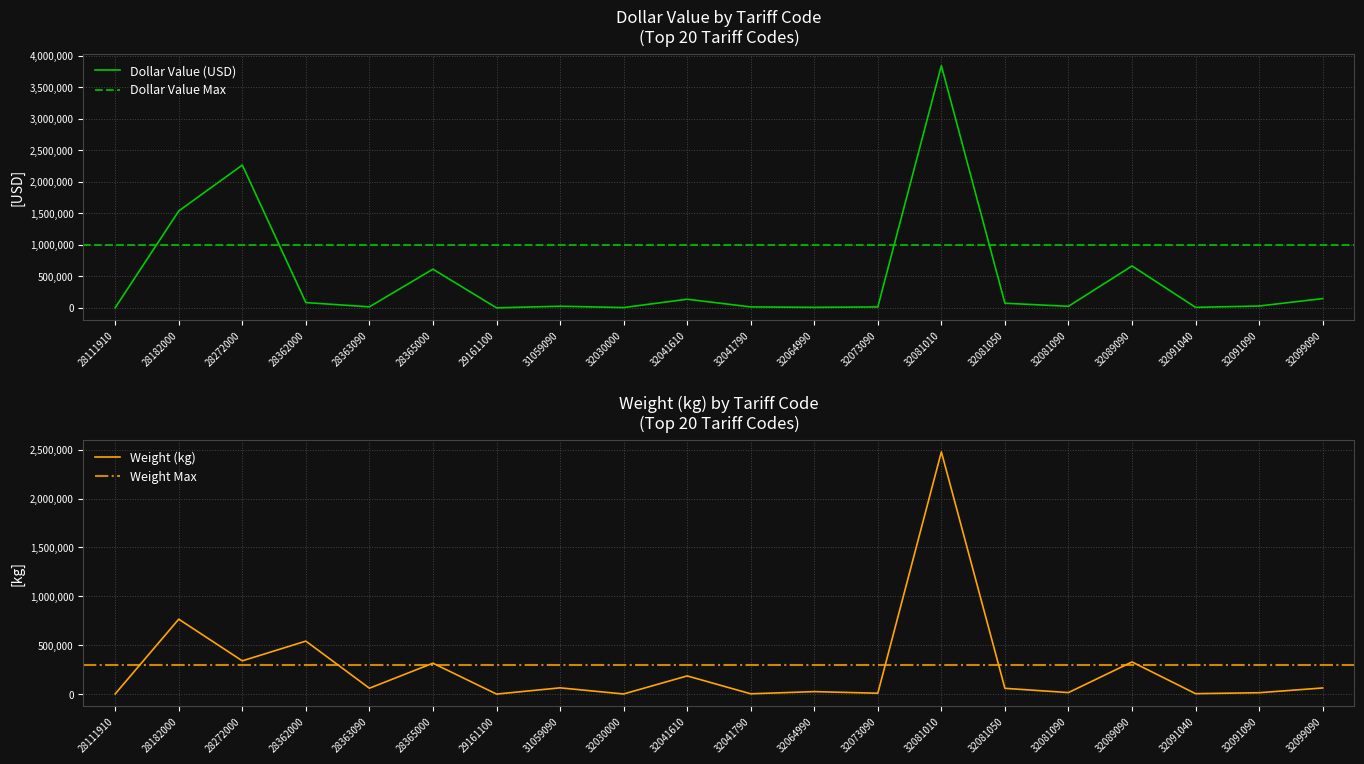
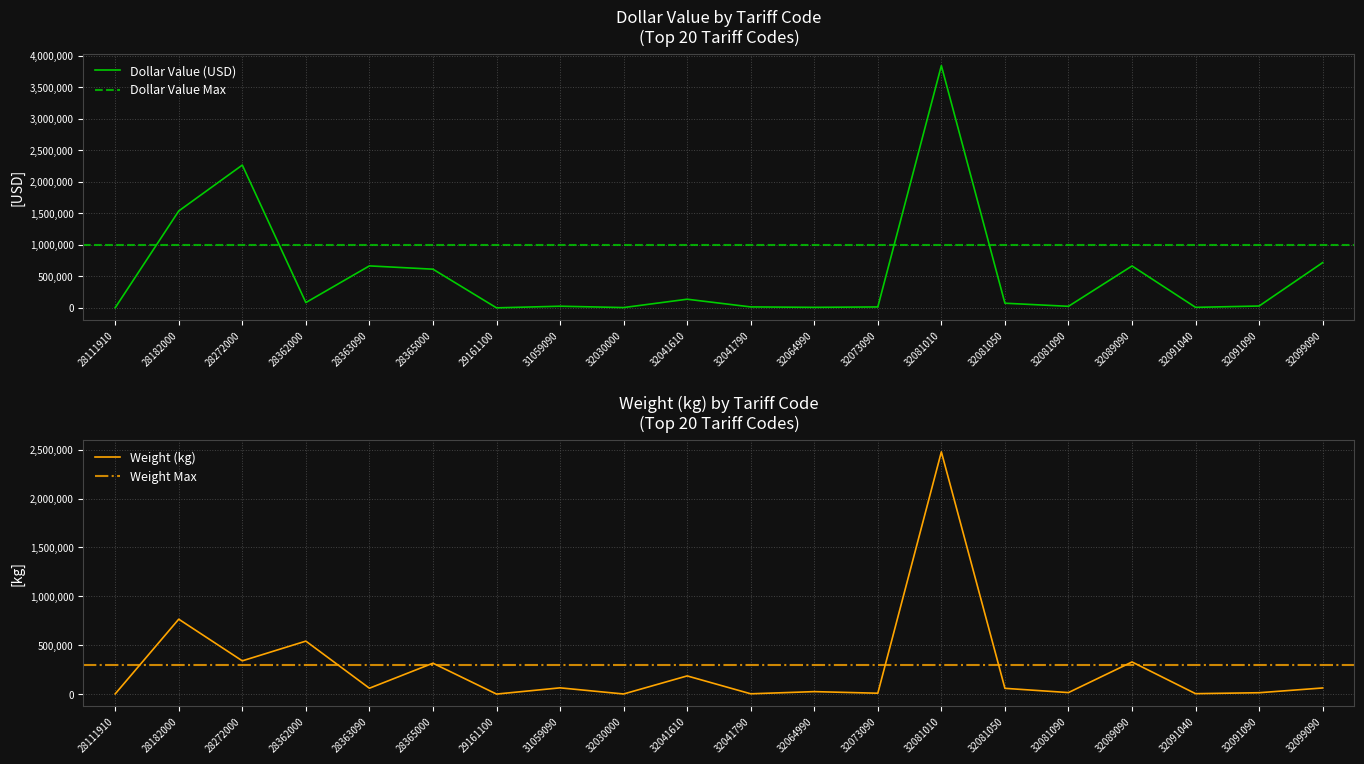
  {
    "Dollar Value by Tariff Code (Top 20 Tariff Codes)": {
      "28111910": "0",
      "28182000": "1,500,000",
      "28272000": "2,300,000",
      "28362000": "100,000",
-     "28363090": "0",
+     "28363090": "700,000",
      "28365000": "600,000",
      "29161100": "0",
      "31059090": "0",
      "32030000": "0",
      "32041610": "100,000",
      "32041790": "0",
      "32064990": "0",
      "32073090": "0",
      "32081010": "3,800,000",
      "32081050": "100,000",
      "32081090": "0",
      "32089090": "700,000",
      "32091040": "0",
      "32091090": "0",
-     "32099090": "100,000"
+     "32099090": "700,000"
    },
    "Weight (kg) by Tariff Code (Top 20 Tariff Codes)": {
      "28111910": "0",
      "28182000": "800,000",
      "28272000": "300,000",
      "28362000": "500,000",
      "28363090": "100,000",
      "28365000": "300,000",
      "29161100": "0",
      "31059090": "100,000",
      "32030000": "0",
      "32041610": "200,000",
      "32041790": "0",
      "32064990": "0",
      "32073090": "0",
      "32081010": "2,500,000",
      "32081050": "100,000",
      "32081090": "0",
      "32089090": "300,000",
      "32091040": "0",
      "32091090": "0",
      "32099090": "100,000"
    }
  }
